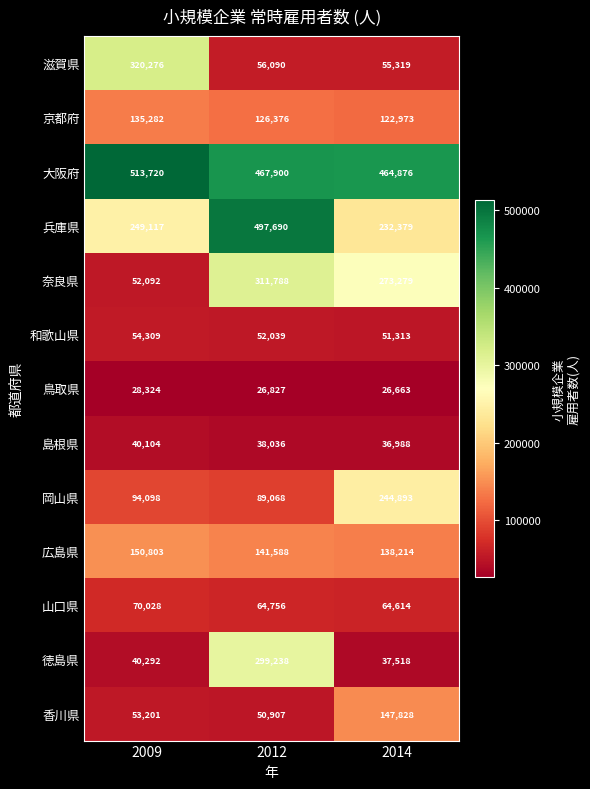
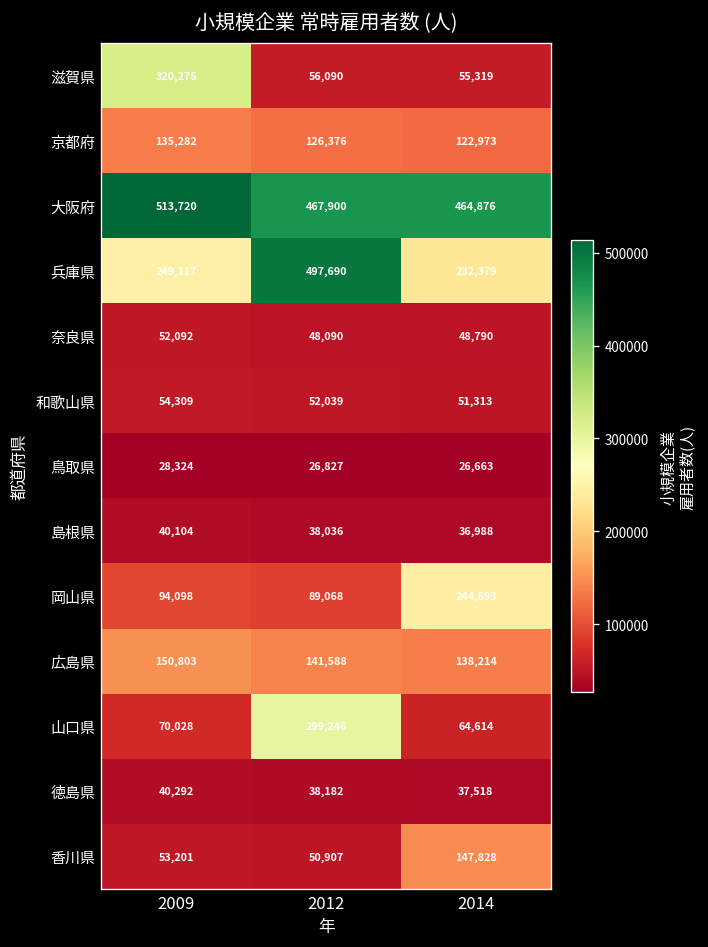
  {
    "滋賀県": {
      "2009": "320,276",
      "2012": "56,090",
      "2014": "55,319"
    },
    "京都府": {
      "2009": "135,282",
      "2012": "126,376",
      "2014": "122,973"
    },
    "大阪府": {
      "2009": "513,720",
      "2012": "467,900",
      "2014": "464,876"
    },
    "兵庫県": {
      "2009": "249,117",
      "2012": "497,690",
      "2014": "232,379"
    },
    "奈良県": {
      "2009": "52,092",
-     "2012": "311,788",
-     "2014": "273,279"
+     "2012": "48,090",
+     "2014": "48,790"
    },
    "和歌山県": {
      "2009": "54,309",
      "2012": "52,039",
      "2014": "51,313"
    },
    "鳥取県": {
      "2009": "28,324",
      "2012": "26,827",
      "2014": "26,663"
    },
    "島根県": {
      "2009": "40,104",
      "2012": "38,036",
      "2014": "36,988"
    },
    "岡山県": {
      "2009": "94,098",
      "2012": "89,068",
      "2014": "244,893"
    },
    "広島県": {
      "2009": "150,803",
      "2012": "141,588",
      "2014": "138,214"
    },
    "山口県": {
      "2009": "70,028",
-     "2012": "64,756",
+     "2012": "299,246",
      "2014": "64,614"
    },
    "徳島県": {
      "2009": "40,292",
-     "2012": "299,238",
+     "2012": "38,182",
      "2014": "37,518"
    },
    "香川県": {
      "2009": "53,201",
      "2012": "50,907",
      "2014": "147,828"
    }
  }
